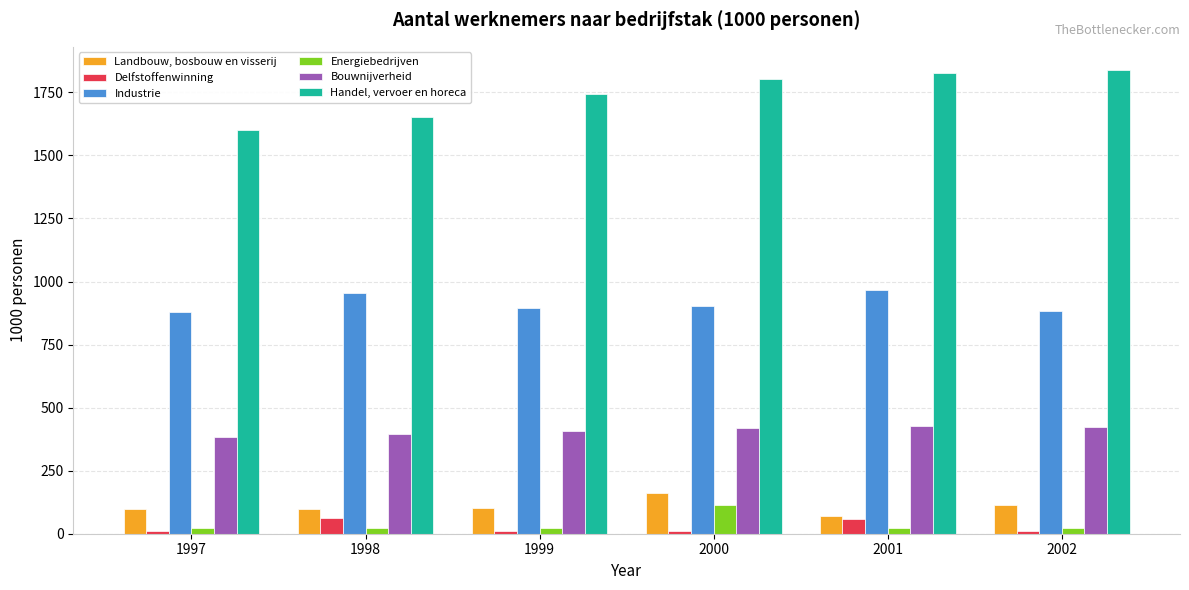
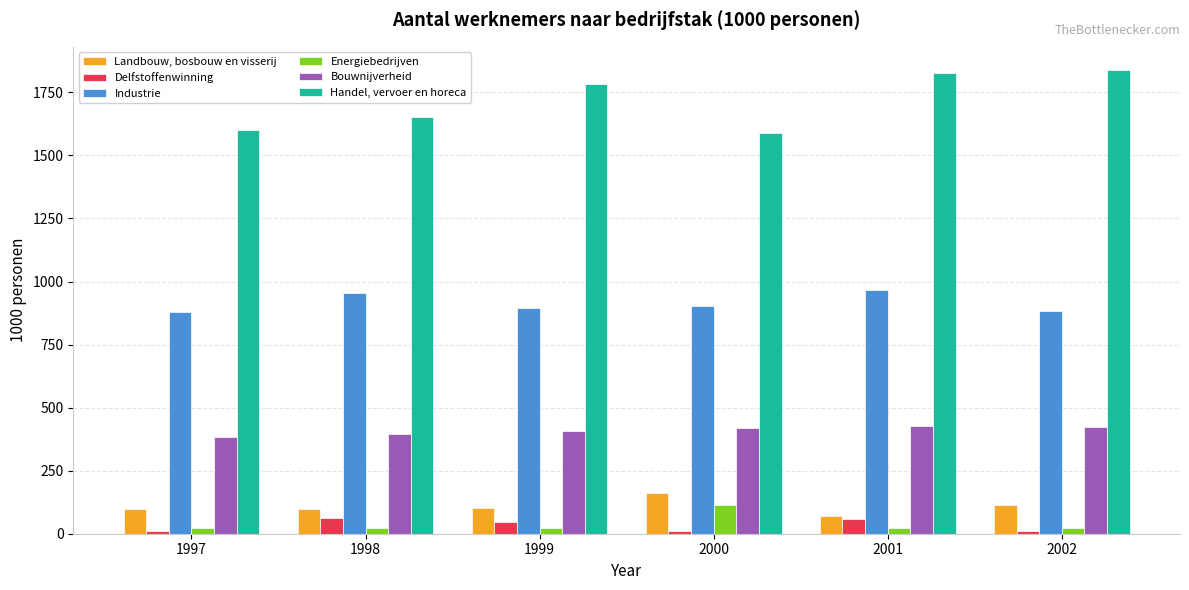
  {
    "Landbouw, bosbouw en visserij": {
      "1997": 100,
      "1998": 100,
      "1999": 100,
      "2000": 160,
      "2001": 70,
      "2002": 110
    },
    "Delfstoffenwinning": {
      "1997": 10,
      "1998": 60,
-     "1999": 10,
+     "1999": 50,
      "2001": 60
    },
    "Industrie": {
      "1997": 880,
      "1998": 950,
      "1999": 890,
      "2000": 900,
      "2001": 970,
      "2002": 880
    },
    "Energiebedrijven": {
      "1997": 20,
      "1998": 20,
      "1999": 20,
      "2000": 110,
      "2001": 20,
      "2002": 20
    },
    "Bouwnijverheid": {
      "1997": 380,
      "1998": 390,
      "1999": 410,
      "2000": 420,
      "2001": 430,
      "2002": 420
    },
    "Handel, vervoer en horeca": {
      "1997": 1600,
      "1998": 1650,
-     "1999": 1740,
-     "2000": 1800,
+     "1999": 1780,
+     "2000": 1590,
      "2001": 1830,
      "2002": 1840
    }
  }
